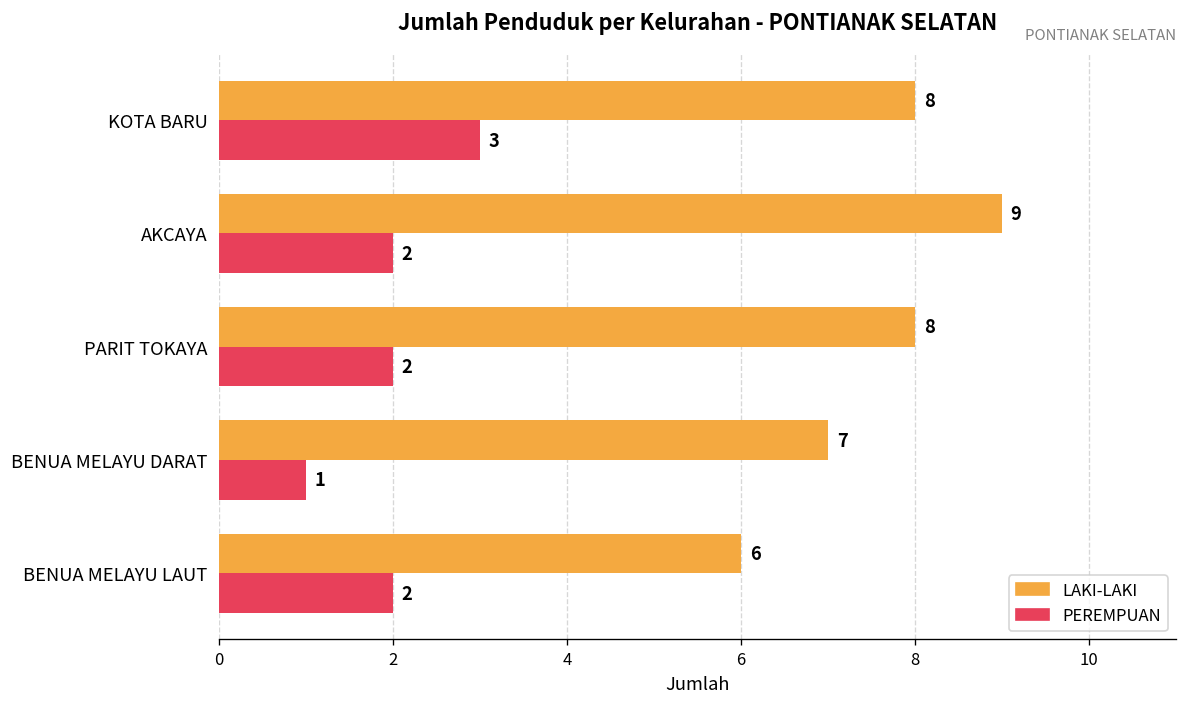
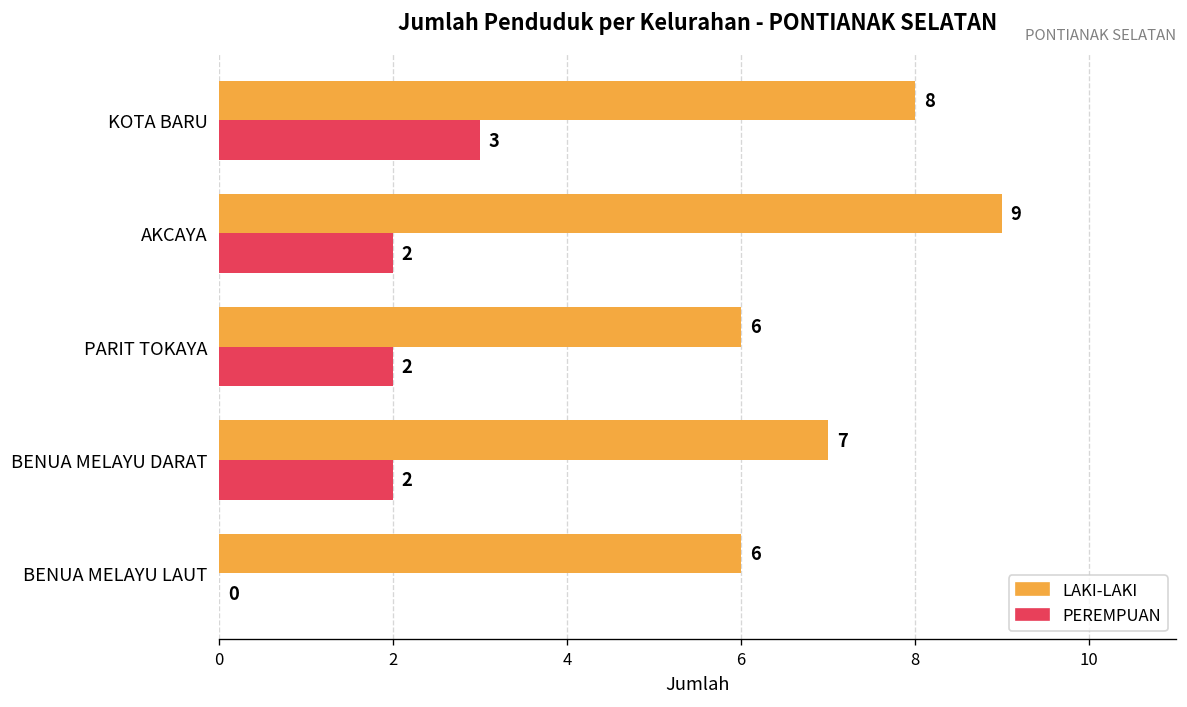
  {
    "LAKI-LAKI": {
      "KOTA BARU": 8,
      "AKCAYA": 9,
-     "PARIT TOKAYA": 8,
+     "PARIT TOKAYA": 6,
      "BENUA MELAYU DARAT": 7,
      "BENUA MELAYU LAUT": 6
    },
    "PEREMPUAN": {
      "KOTA BARU": 3,
      "AKCAYA": 2,
      "PARIT TOKAYA": 2,
-     "BENUA MELAYU DARAT": 1,
-     "BENUA MELAYU LAUT": 2
+     "BENUA MELAYU DARAT": 2,
+     "BENUA MELAYU LAUT": 0
    }
  }
